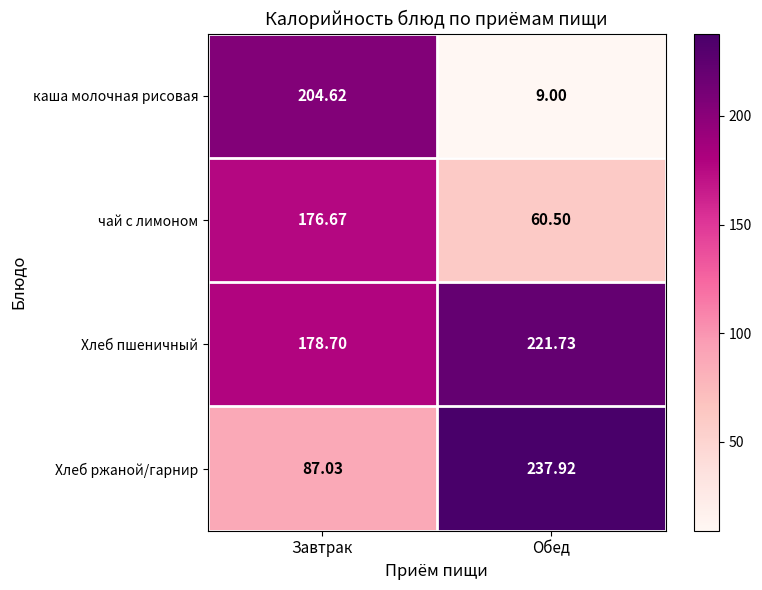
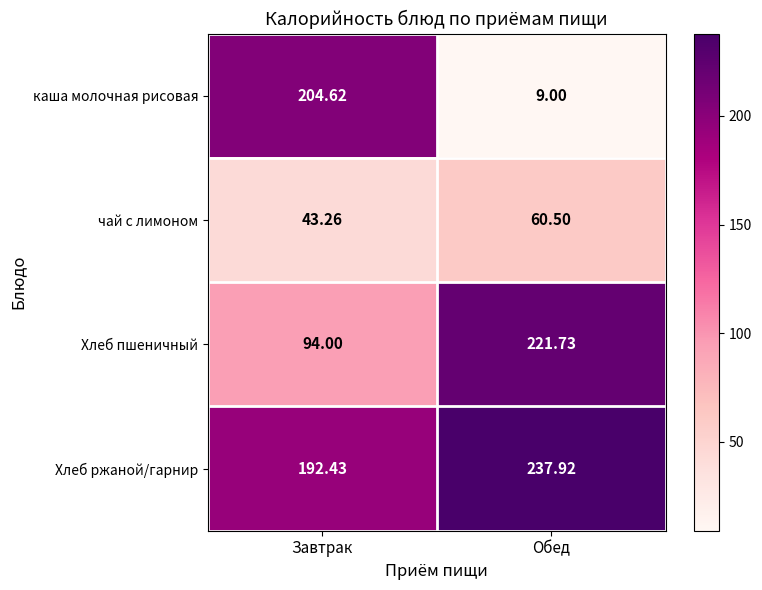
  {
    "каша молочная рисовая": {
      "Завтрак": 204.62,
      "Обед": 9.00
    },
    "чай с лимоном": {
-     "Завтрак": 176.67,
+     "Завтрак": 43.26,
      "Обед": 60.50
    },
    "Хлеб пшеничный": {
-     "Завтрак": 178.70,
+     "Завтрак": 94.00,
      "Обед": 221.73
    },
    "Хлеб ржаной/гарнир": {
-     "Завтрак": 87.03,
+     "Завтрак": 192.43,
      "Обед": 237.92
    }
  }
